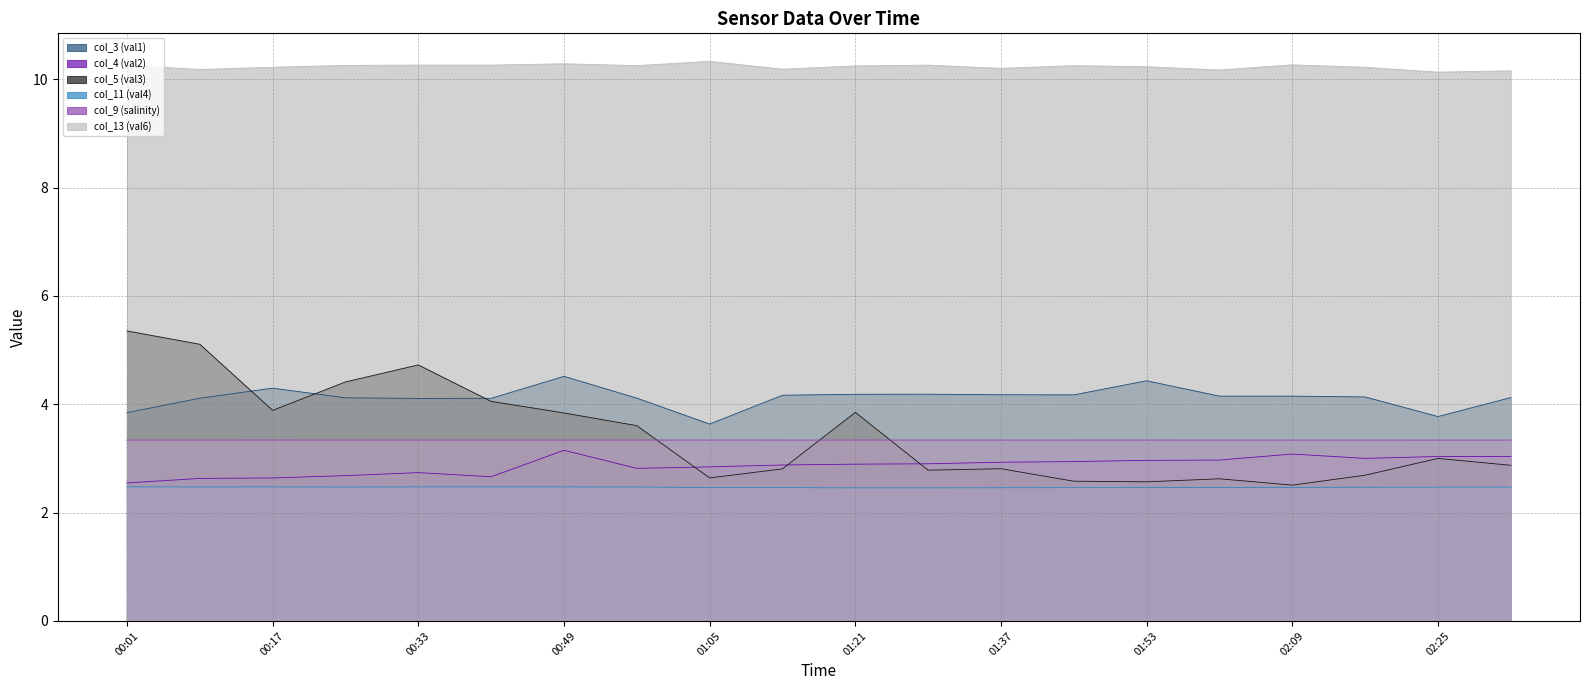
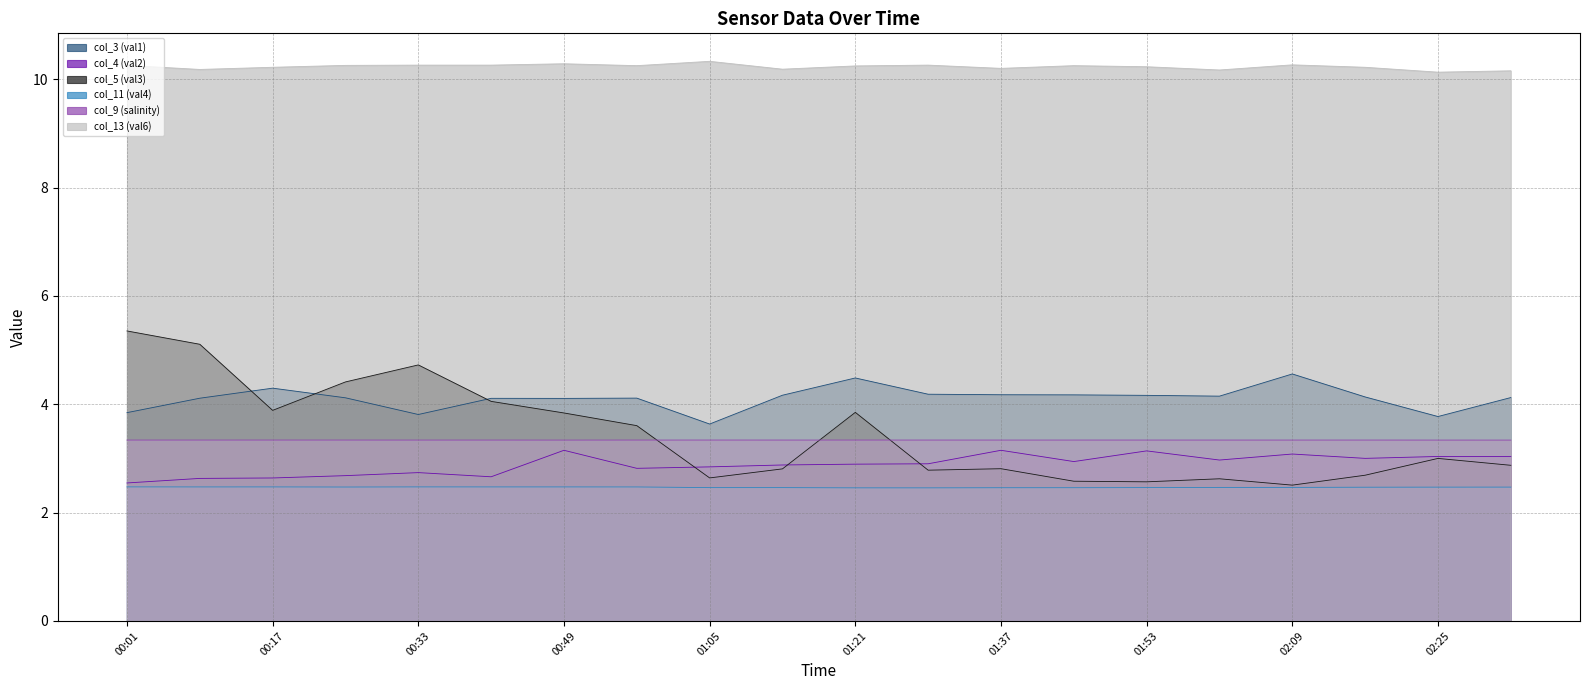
  {
    "col_3 (val1)": {
      "00:01": 3.8,
      "00:17": 4.3,
-     "00:33": 4.1,
-     "00:49": 4.5,
+     "00:33": 3.8,
+     "00:49": 4.1,
      "01:05": 3.6,
-     "01:21": 4.2,
+     "01:21": 4.5,
      "01:37": 4.2,
-     "01:53": 4.4,
-     "02:09": 4.1,
+     "01:53": 4.2,
+     "02:09": 4.6,
      "02:25": 3.8
    },
    "col_4 (val2)": {
      "00:01": 2.5,
      "00:17": 2.6,
      "00:33": 2.7,
      "00:49": 3.2,
      "01:05": 2.8,
      "01:21": 2.9,
-     "01:37": 2.9,
-     "01:53": 3.0,
+     "01:37": 3.2,
+     "01:53": 3.1,
      "02:09": 3.1
    },
    "col_5 (val3)": {
      "00:01": 5.4,
      "00:17": 3.9,
      "00:33": 4.7,
      "00:49": 3.8,
      "01:05": 2.6,
      "01:21": 3.9,
      "01:37": 2.8,
      "01:53": 2.6
    },
    "col_11 (val4)": {
      "00:01": 2.5,
      "00:17": 2.5,
      "00:33": 2.5,
      "00:49": 2.5,
      "01:05": 2.5,
      "01:21": 2.5,
      "01:37": 2.5,
      "01:53": 2.5,
      "02:25": 2.5
    },
    "col_9 (salinity)": {
      "00:01": 3.3,
      "00:17": 3.3,
      "00:33": 3.3,
      "00:49": 3.3,
      "01:05": 3.3,
      "01:21": 3.3,
      "01:37": 3.3,
      "01:53": 3.3,
      "02:09": 3.3,
      "02:25": 3.3
    },
    "col_13 (val6)": {
      "00:17": 10.2,
      "00:33": 10.3,
      "00:49": 10.3,
      "01:05": 10.3,
      "01:21": 10.2,
      "01:37": 10.2,
      "01:53": 10.2,
      "02:09": 10.3,
      "02:25": 10.1
    }
  }
